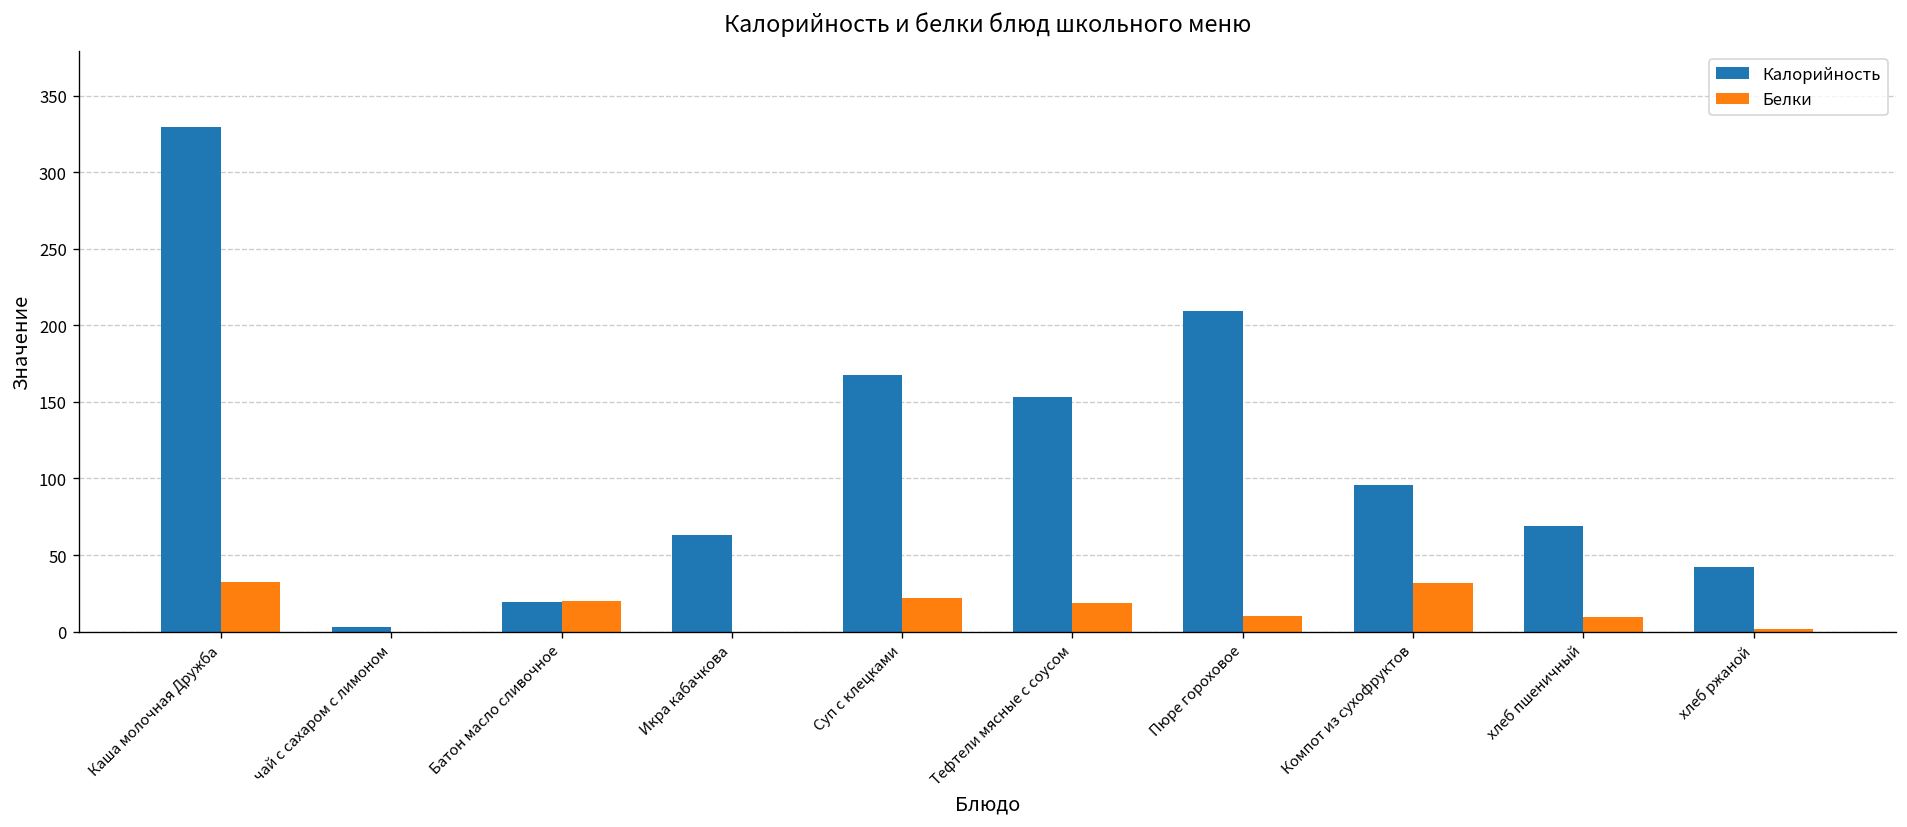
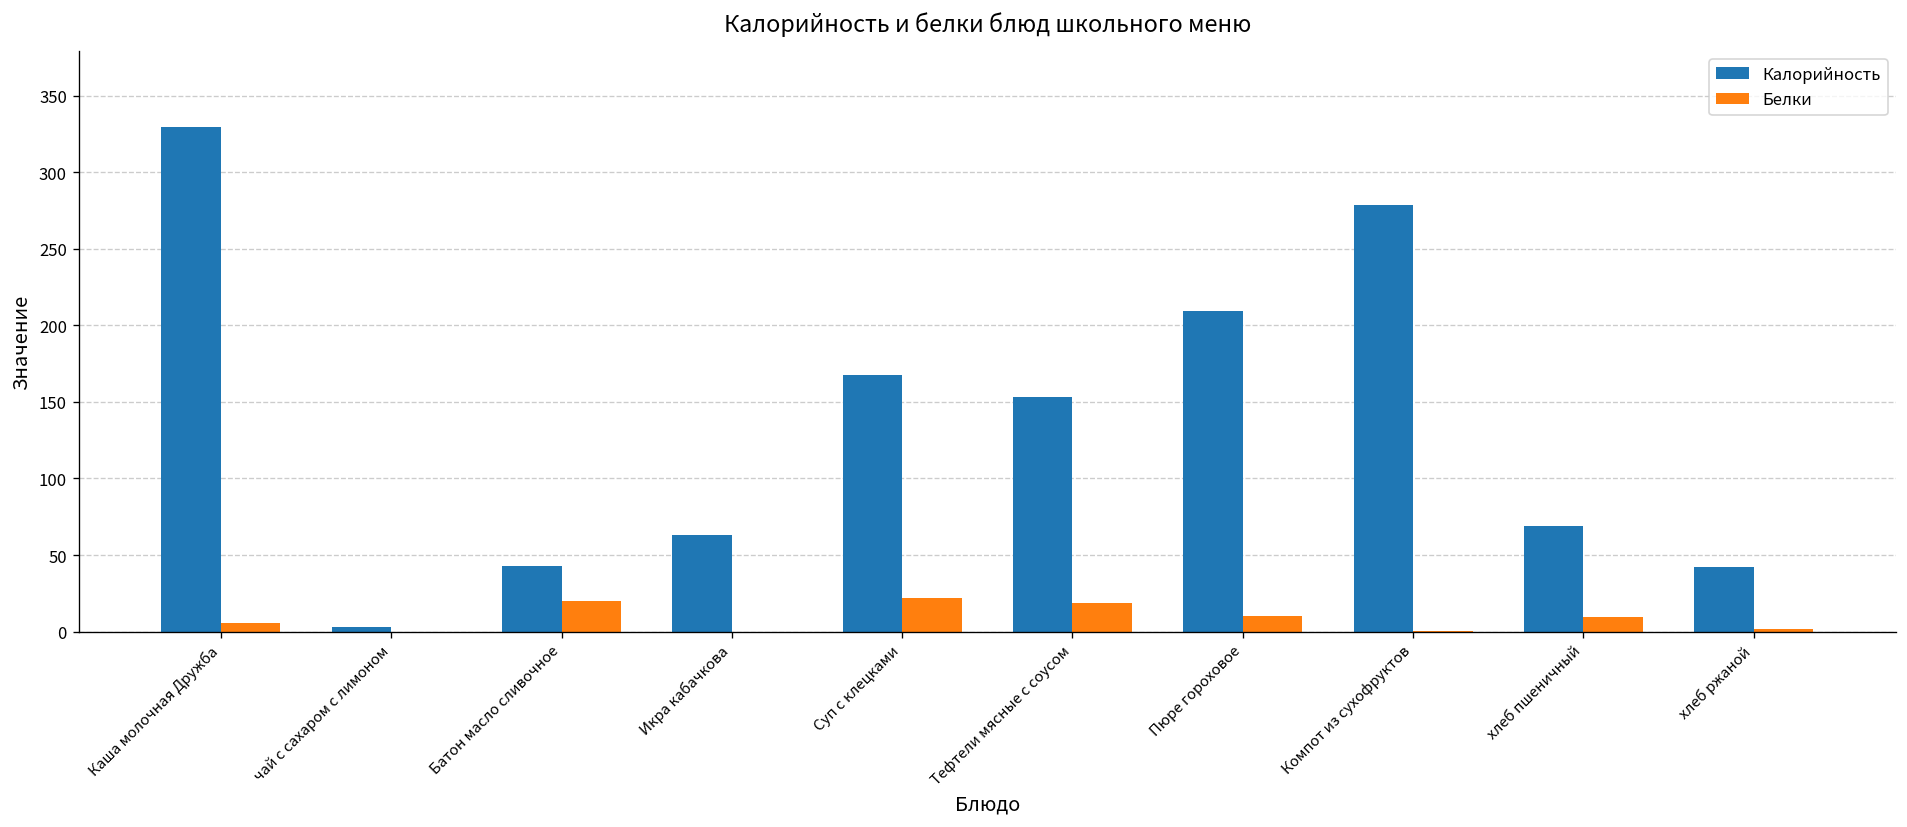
  {
    "Калорийность": {
      "Каша молочная Дружба": 330,
      "чай с сахаром с лимоном": 3,
-     "Батон масло сливочное": 20,
+     "Батон масло сливочное": 43,
      "Икра кабачкова": 63,
      "Суп с клецками": 167,
      "Тефтели мясные с соусом": 153,
      "Пюре гороховое": 210,
-     "Компот из сухофруктов": 96,
+     "Компот из сухофруктов": 278,
      "хлеб пшеничный": 69,
      "хлеб ржаной": 42
    },
    "Белки": {
-     "Каша молочная Дружба": 33,
+     "Каша молочная Дружба": 6,
      "чай с сахаром с лимоном": 0,
      "Батон масло сливочное": 20,
      "Икра кабачкова": 0,
      "Суп с клецками": 22,
      "Тефтели мясные с соусом": 19,
      "Пюре гороховое": 10,
-     "Компот из сухофруктов": 32,
+     "Компот из сухофруктов": 0,
      "хлеб пшеничный": 10,
      "хлеб ржаной": 2
    }
  }
